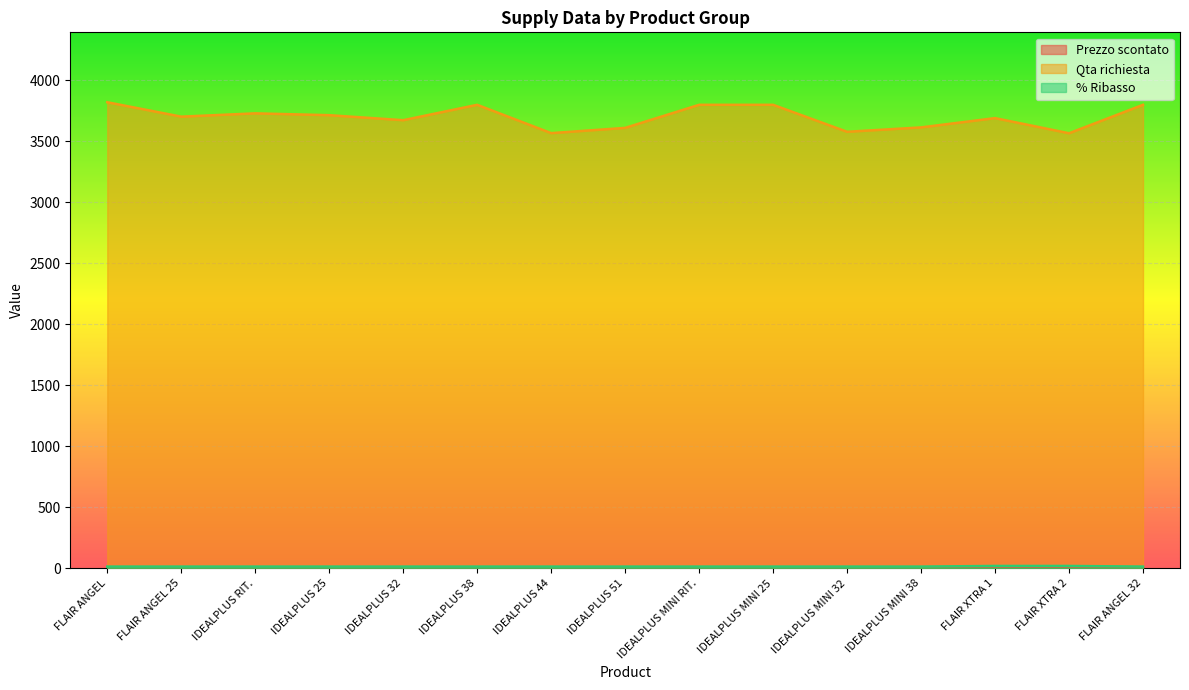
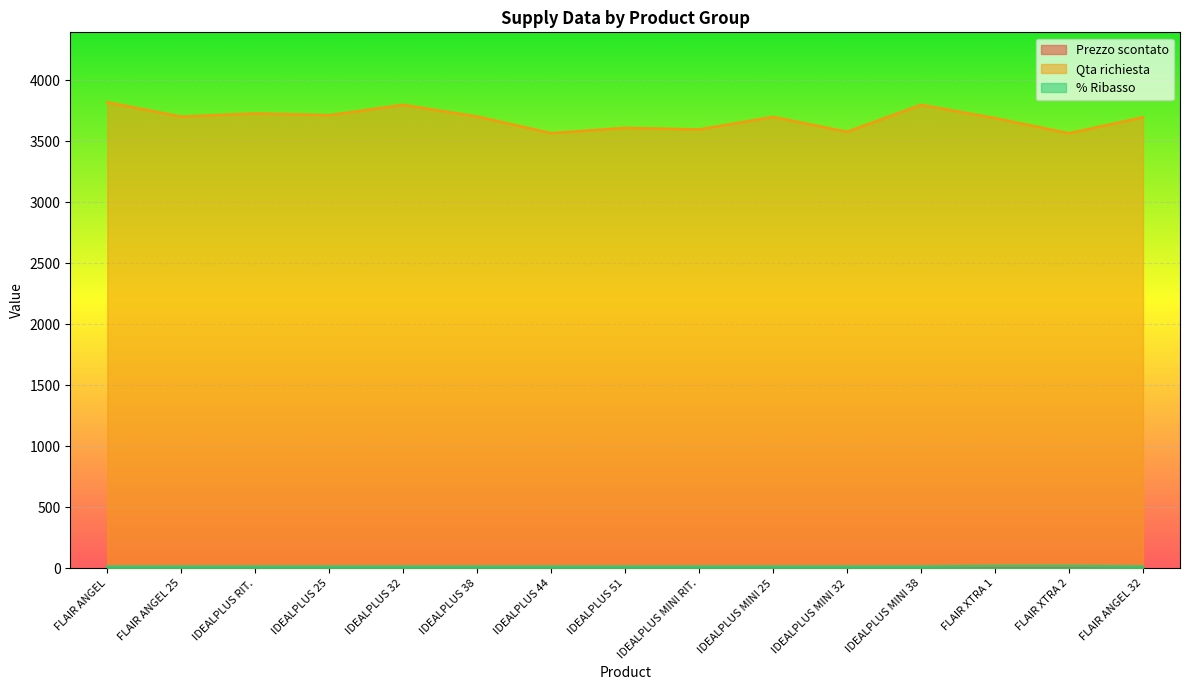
  {
    "Qta richiesta": {
      "FLAIR ANGEL": 3820,
      "FLAIR ANGEL 25": 3700,
      "IDEALPLUS RIT.": 3730,
      "IDEALPLUS 25": 3710,
-     "IDEALPLUS 32": 3670,
-     "IDEALPLUS 38": 3800,
+     "IDEALPLUS 32": 3800,
+     "IDEALPLUS 38": 3700,
      "IDEALPLUS 44": 3570,
      "IDEALPLUS 51": 3610,
-     "IDEALPLUS MINI RIT.": 3800,
-     "IDEALPLUS MINI 25": 3800,
+     "IDEALPLUS MINI RIT.": 3600,
+     "IDEALPLUS MINI 25": 3700,
      "IDEALPLUS MINI 32": 3580,
-     "IDEALPLUS MINI 38": 3610,
+     "IDEALPLUS MINI 38": 3800,
      "FLAIR XTRA 1": 3690,
      "FLAIR XTRA 2": 3560,
-     "FLAIR ANGEL 32": 3800
+     "FLAIR ANGEL 32": 3700
    }
  }
